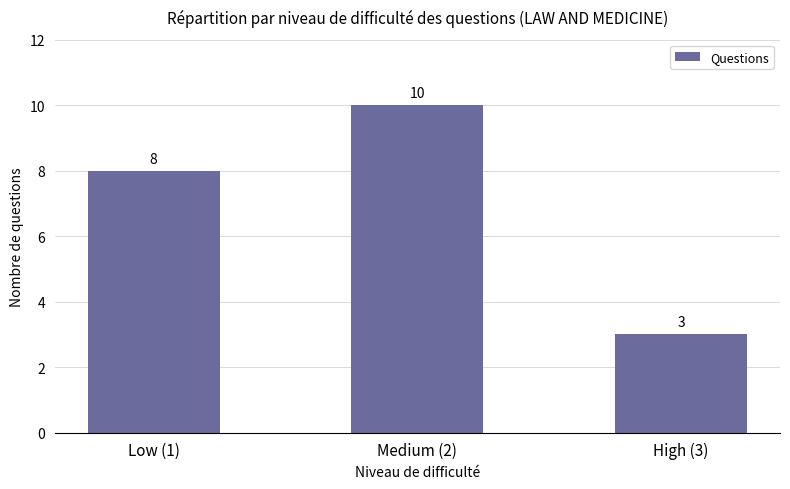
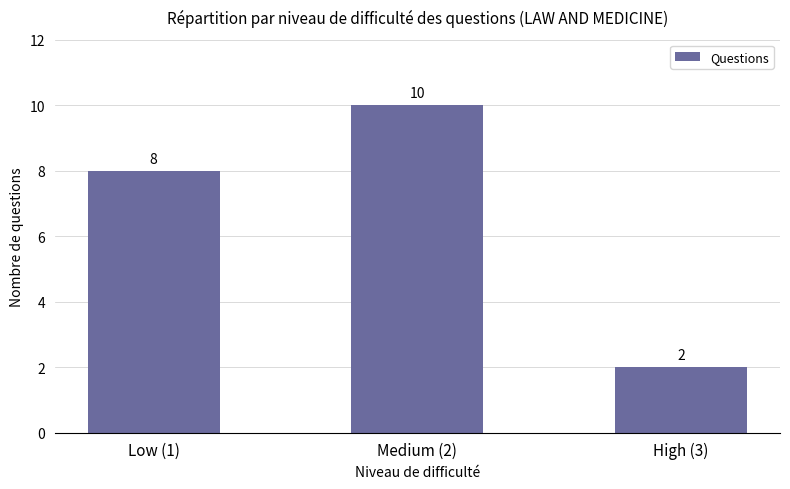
  {
    "Low (1)": 8,
    "Medium (2)": 10,
-   "High (3)": 3
+   "High (3)": 2
  }
